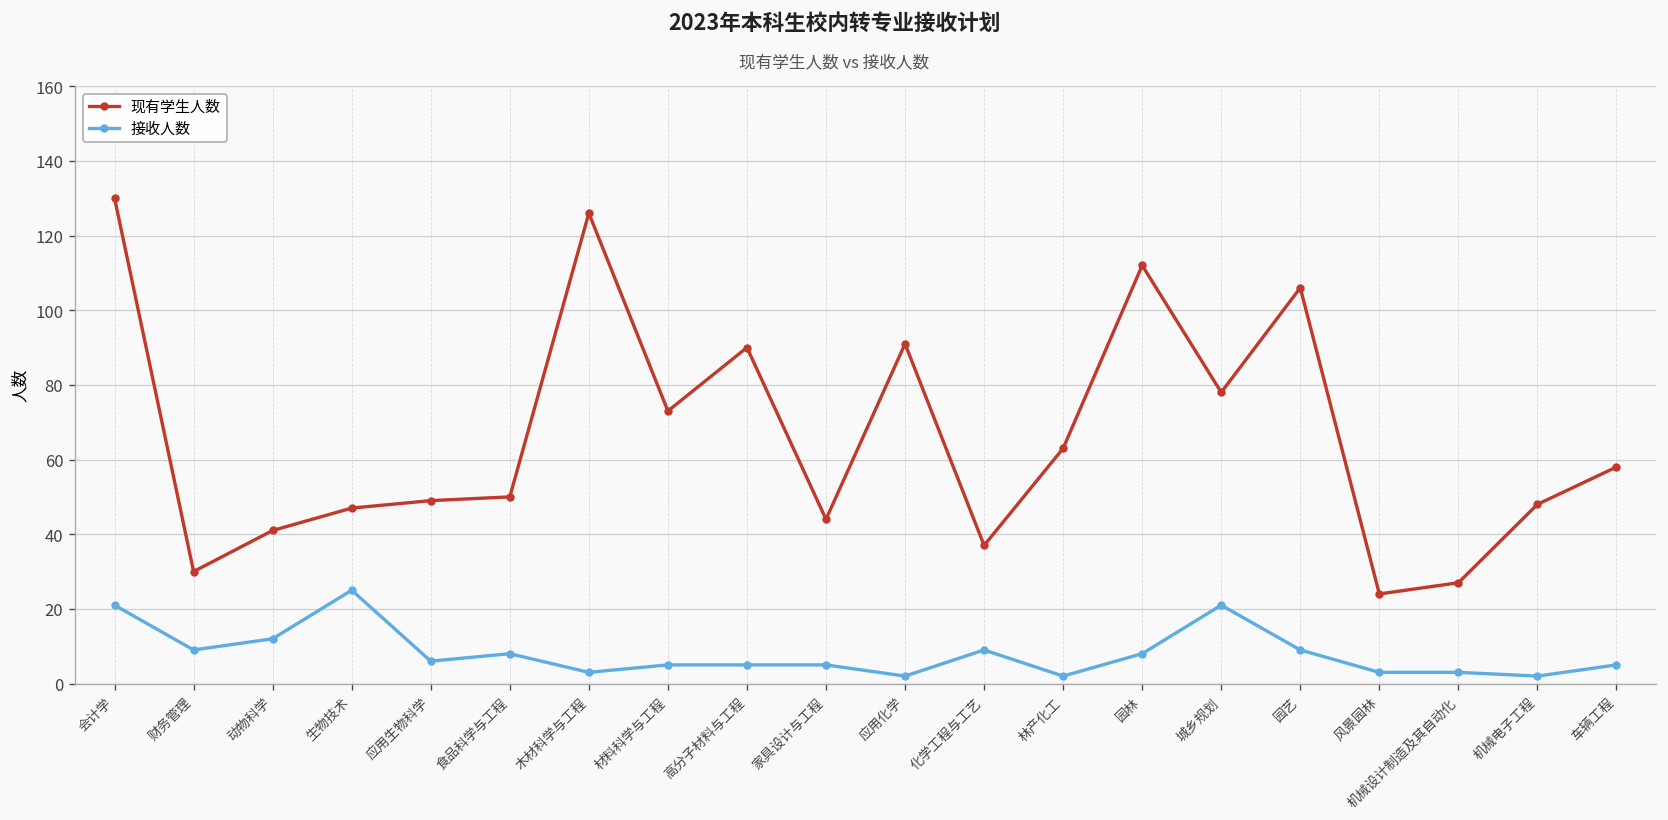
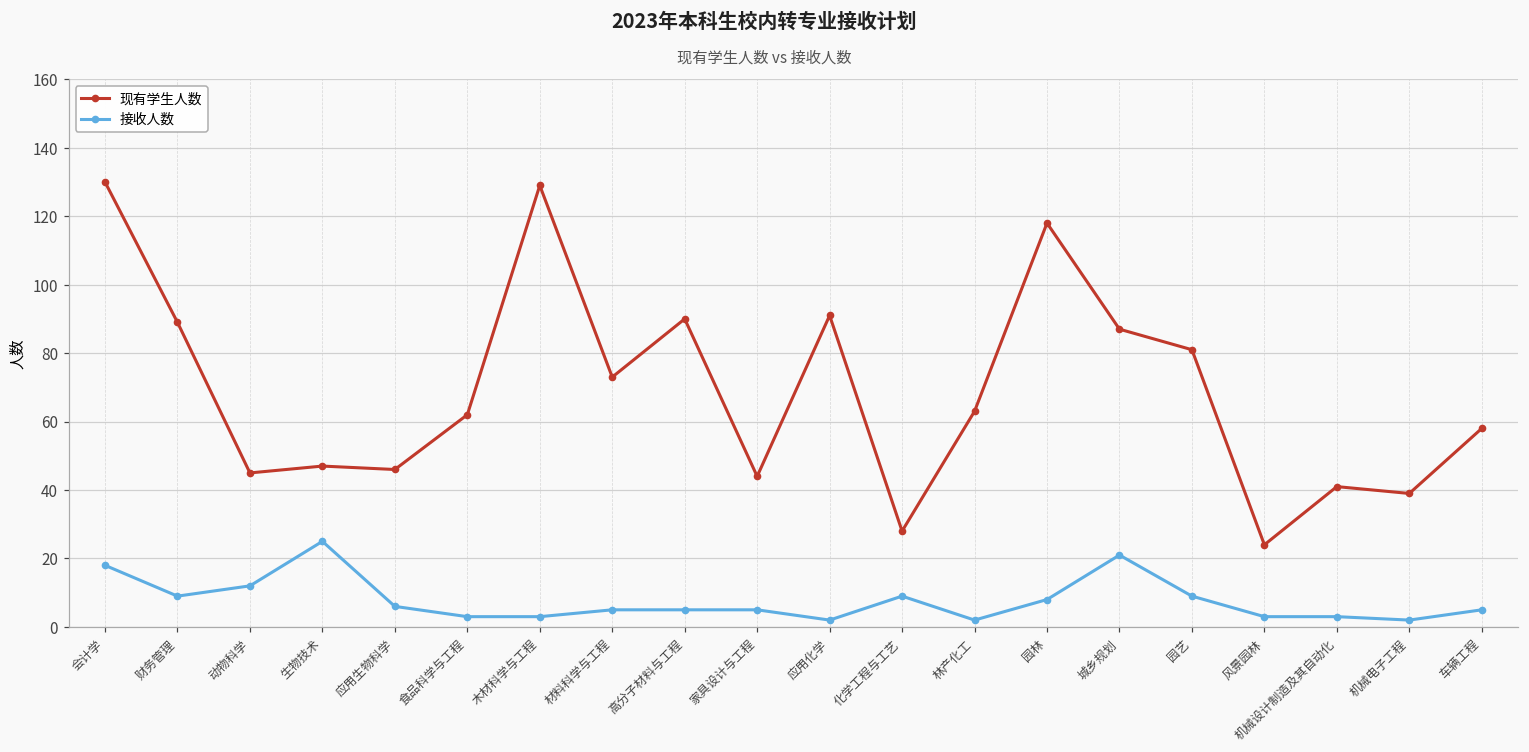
  {
    "现有学生人数": {
      "会计学": 130,
-     "财务管理": 30,
-     "动物科学": 41,
+     "财务管理": 89,
+     "动物科学": 45,
      "生物技术": 47,
-     "应用生物科学": 49,
-     "食品科学与工程": 50,
-     "木材科学与工程": 126,
+     "应用生物科学": 46,
+     "食品科学与工程": 62,
+     "木材科学与工程": 129,
      "材料科学与工程": 73,
      "高分子材料与工程": 90,
      "家具设计与工程": 44,
      "应用化学": 91,
-     "化学工程与工艺": 37,
+     "化学工程与工艺": 28,
      "林产化工": 63,
-     "园林": 112,
-     "城乡规划": 78,
-     "园艺": 106,
+     "园林": 118,
+     "城乡规划": 87,
+     "园艺": 81,
      "风景园林": 24,
-     "机械设计制造及其自动化": 27,
-     "机械电子工程": 48,
+     "机械设计制造及其自动化": 41,
+     "机械电子工程": 39,
      "车辆工程": 58
    },
    "接收人数": {
-     "会计学": 21,
+     "会计学": 18,
      "财务管理": 9,
      "动物科学": 12,
      "生物技术": 25,
      "应用生物科学": 6,
-     "食品科学与工程": 8,
+     "食品科学与工程": 3,
      "木材科学与工程": 3,
      "材料科学与工程": 5,
      "高分子材料与工程": 5,
      "家具设计与工程": 5,
      "应用化学": 2,
      "化学工程与工艺": 9,
      "林产化工": 2,
      "园林": 8,
      "城乡规划": 21,
      "园艺": 9,
      "风景园林": 3,
      "机械设计制造及其自动化": 3,
      "机械电子工程": 2,
      "车辆工程": 5
    }
  }
